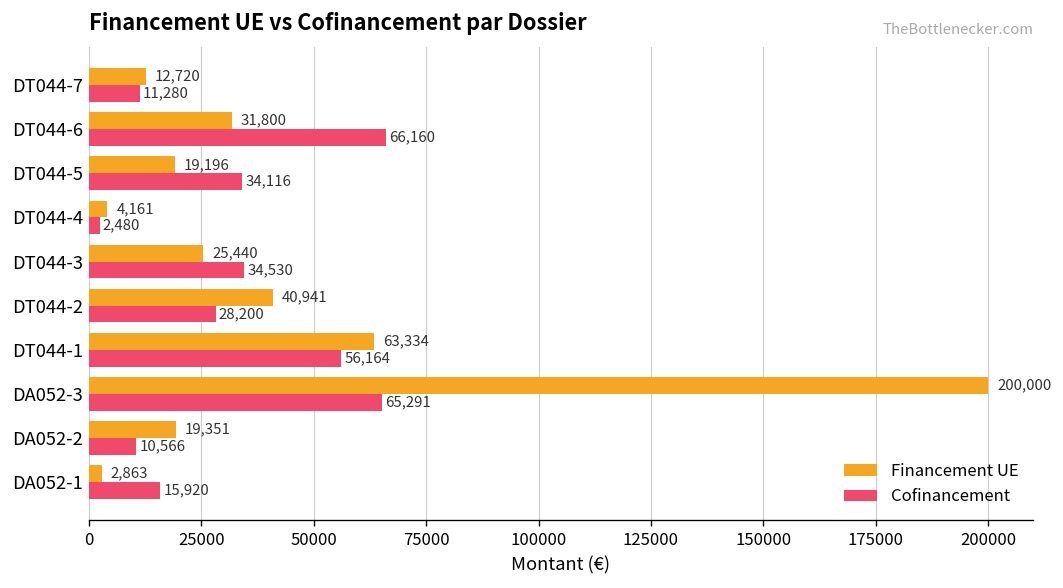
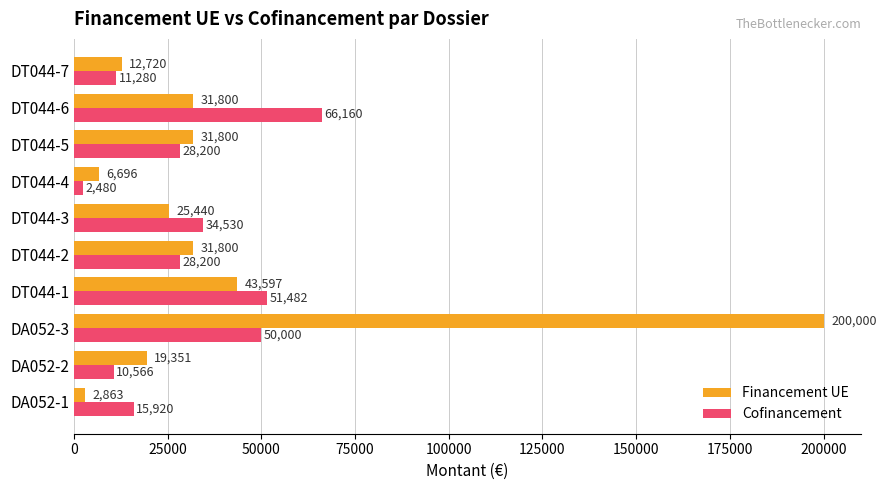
  {
    "Financement UE": {
      "DT044-7": "12,720",
      "DT044-6": "31,800",
-     "DT044-5": "19,196",
-     "DT044-4": "4,161",
+     "DT044-5": "31,800",
+     "DT044-4": "6,696",
      "DT044-3": "25,440",
-     "DT044-2": "40,941",
-     "DT044-1": "63,334",
+     "DT044-2": "31,800",
+     "DT044-1": "43,597",
      "DA052-3": "200,000",
      "DA052-2": "19,351",
      "DA052-1": "2,863"
    },
    "Cofinancement": {
      "DT044-7": "11,280",
      "DT044-6": "66,160",
-     "DT044-5": "34,116",
+     "DT044-5": "28,200",
      "DT044-4": "2,480",
      "DT044-3": "34,530",
      "DT044-2": "28,200",
-     "DT044-1": "56,164",
-     "DA052-3": "65,291",
+     "DT044-1": "51,482",
+     "DA052-3": "50,000",
      "DA052-2": "10,566",
      "DA052-1": "15,920"
    }
  }
